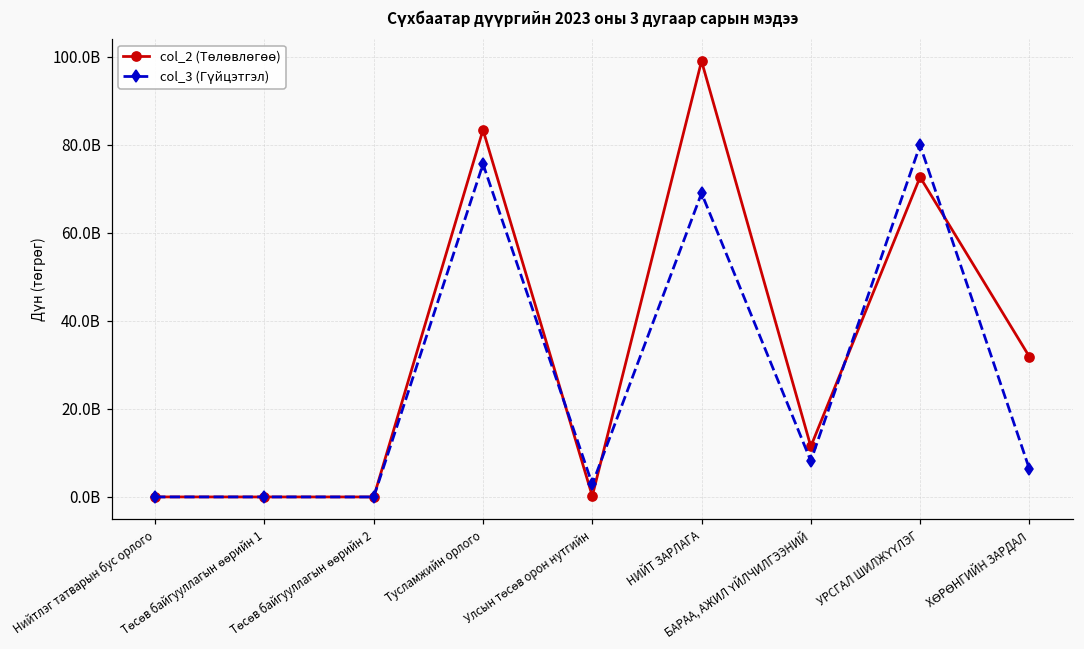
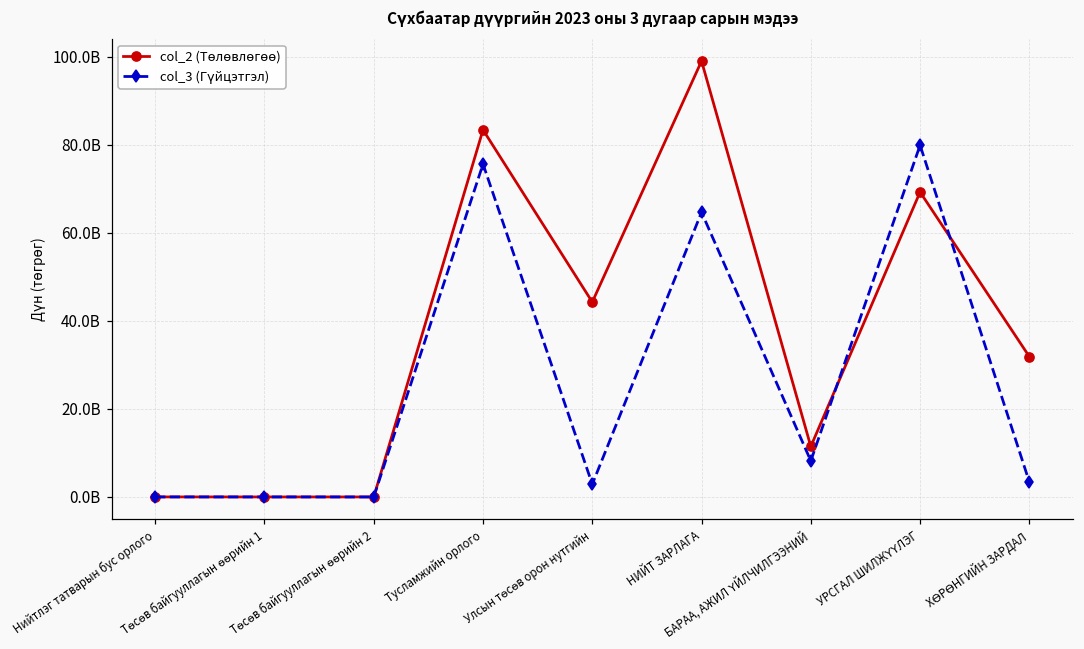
  {
    "col_2 (Төлөвлөгөө)": {
      "Тусламжийн орлого": 83000000000,
-     "Улсын төсөв орон нутгийн": 0,
+     "Улсын төсөв орон нутгийн": 44000000000,
      "НИЙТ ЗАРЛАГА": 99000000000,
      "БАРАА, АЖИЛ ҮЙЛЧИЛГЭЭНИЙ": 11000000000,
-     "УРСГАЛ ШИЛЖҮҮЛЭГ": 73000000000,
+     "УРСГАЛ ШИЛЖҮҮЛЭГ": 69000000000,
      "ХӨРӨНГИЙН ЗАРДАЛ": 32000000000
    },
    "col_3 (Гүйцэтгэл)": {
      "Тусламжийн орлого": 76000000000,
      "Улсын төсөв орон нутгийн": 3000000000,
-     "НИЙТ ЗАРЛАГА": 69000000000,
+     "НИЙТ ЗАРЛАГА": 65000000000,
      "БАРАА, АЖИЛ ҮЙЛЧИЛГЭЭНИЙ": 8000000000,
      "УРСГАЛ ШИЛЖҮҮЛЭГ": 80000000000,
-     "ХӨРӨНГИЙН ЗАРДАЛ": 6000000000
+     "ХӨРӨНГИЙН ЗАРДАЛ": 3000000000
    }
  }
